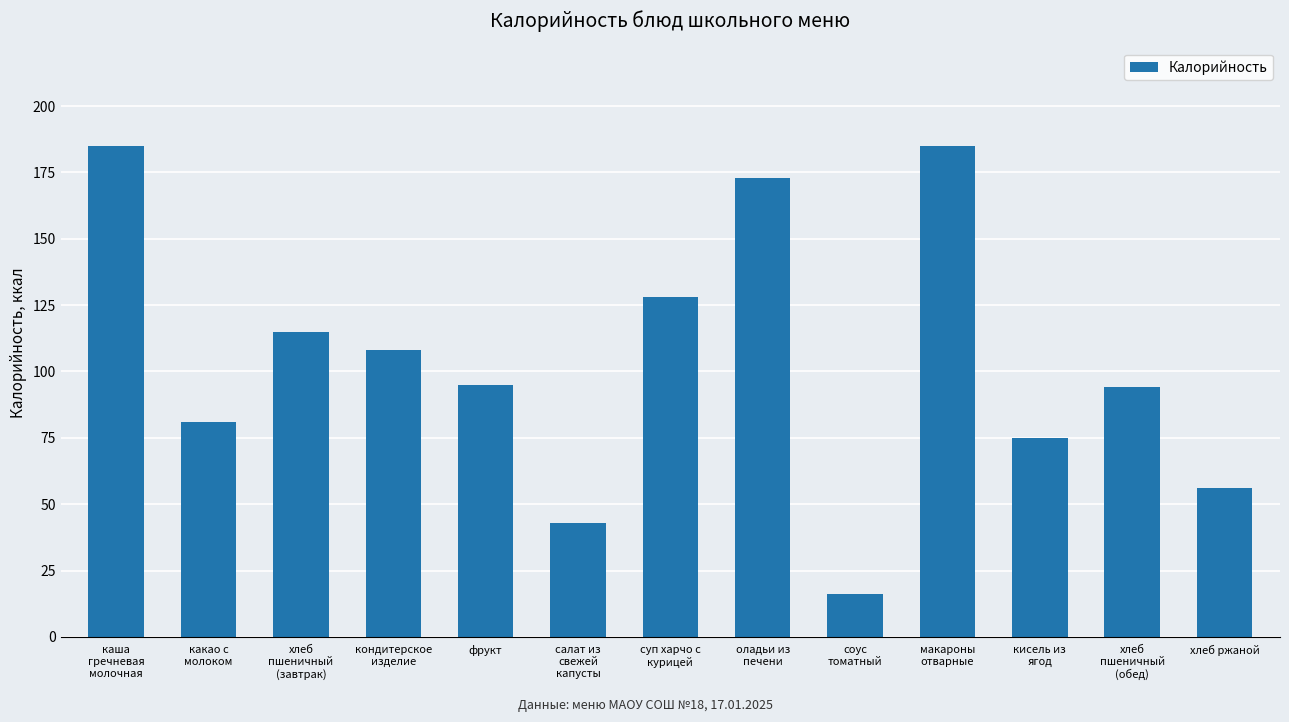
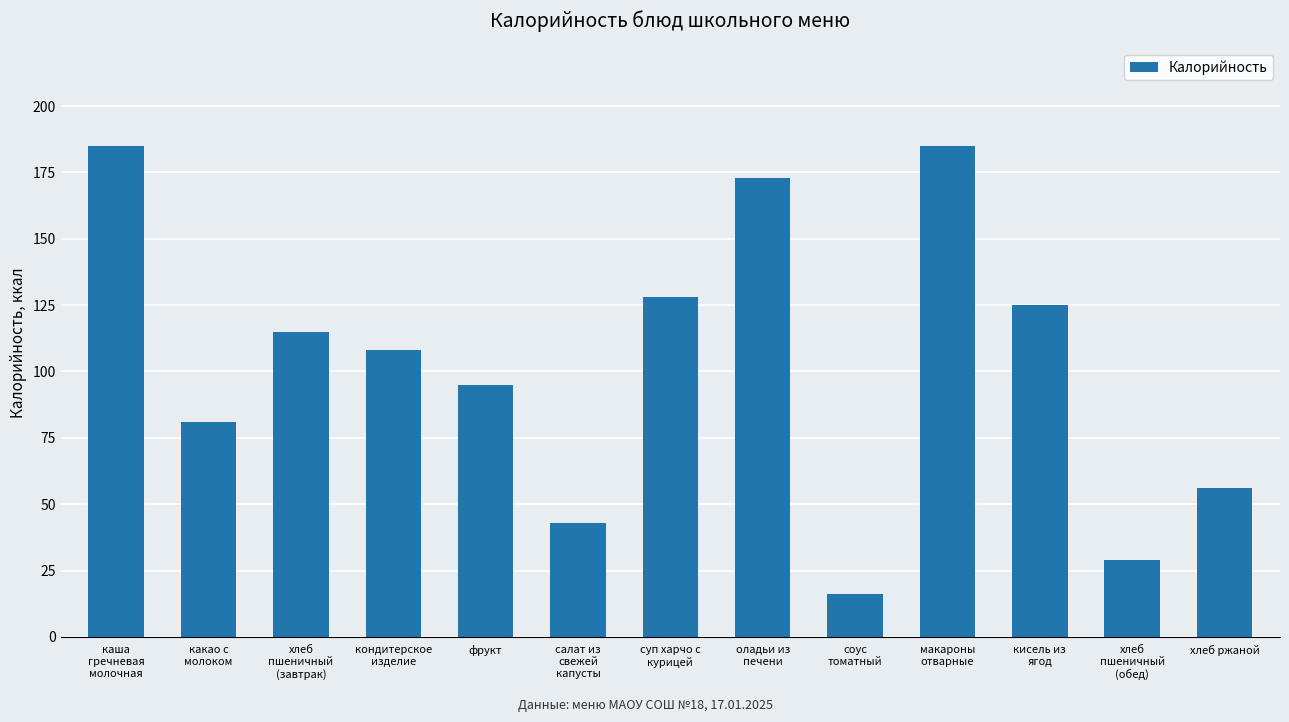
  {
    "каша гречневая молочная": 185,
    "какао с молоком": 81,
    "хлеб пшеничный (завтрак)": 115,
    "кондитерское изделие": 108,
    "фрукт": 95,
    "салат из свежей капусты": 43,
    "суп харчо с курицей": 128,
    "оладьи из печени": 173,
    "соус томатный": 16,
    "макароны отварные": 185,
-   "кисель из ягод": 75,
-   "хлеб пшеничный (обед)": 94,
+   "кисель из ягод": 125,
+   "хлеб пшеничный (обед)": 29,
    "хлеб ржаной": 56
  }
